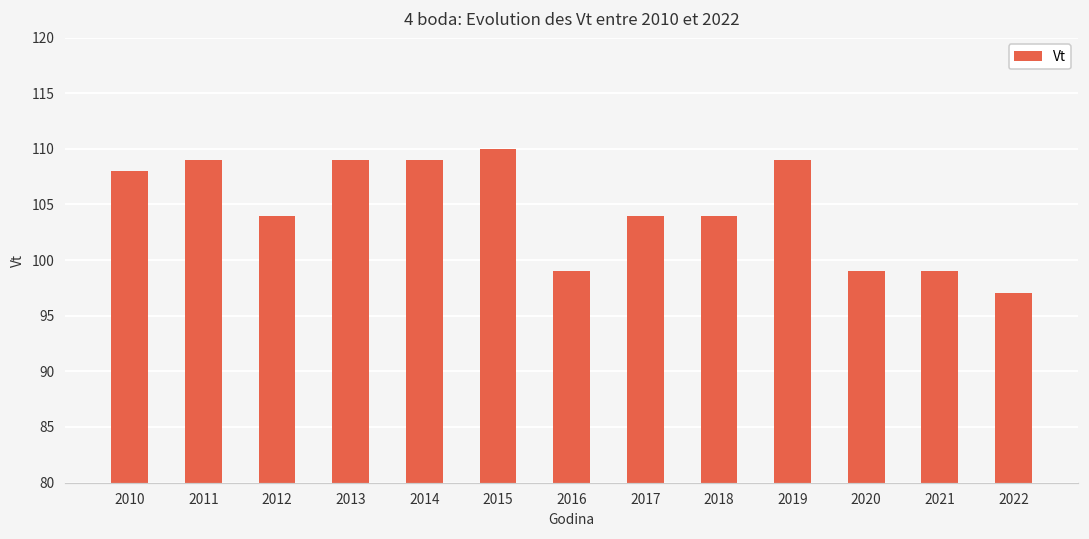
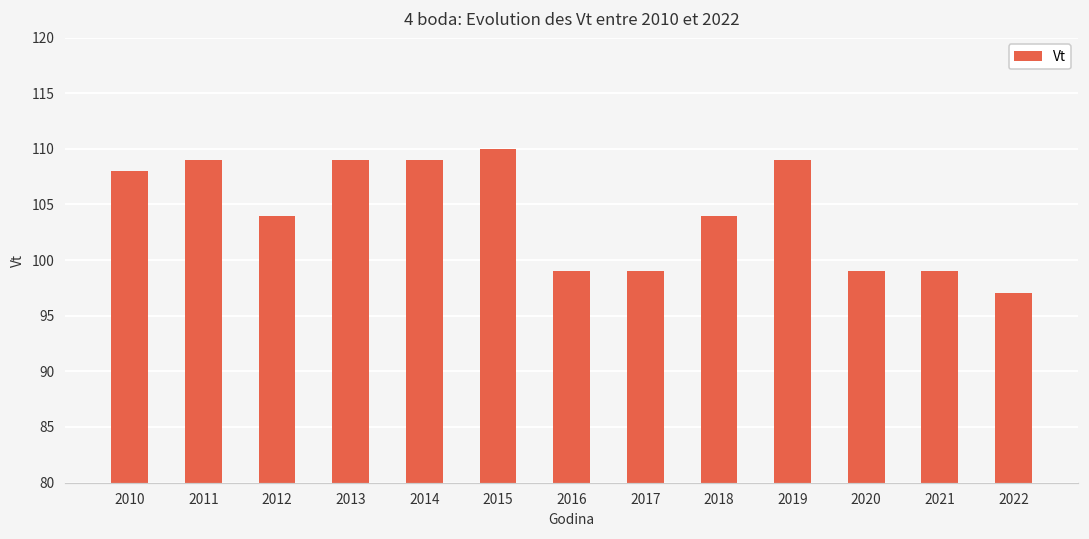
  {
    "2010": 108,
    "2011": 109,
    "2012": 104,
    "2013": 109,
    "2014": 109,
    "2015": 110,
    "2016": 99,
-   "2017": 104,
+   "2017": 99,
    "2018": 104,
    "2019": 109,
    "2020": 99,
    "2021": 99,
    "2022": 97
  }
